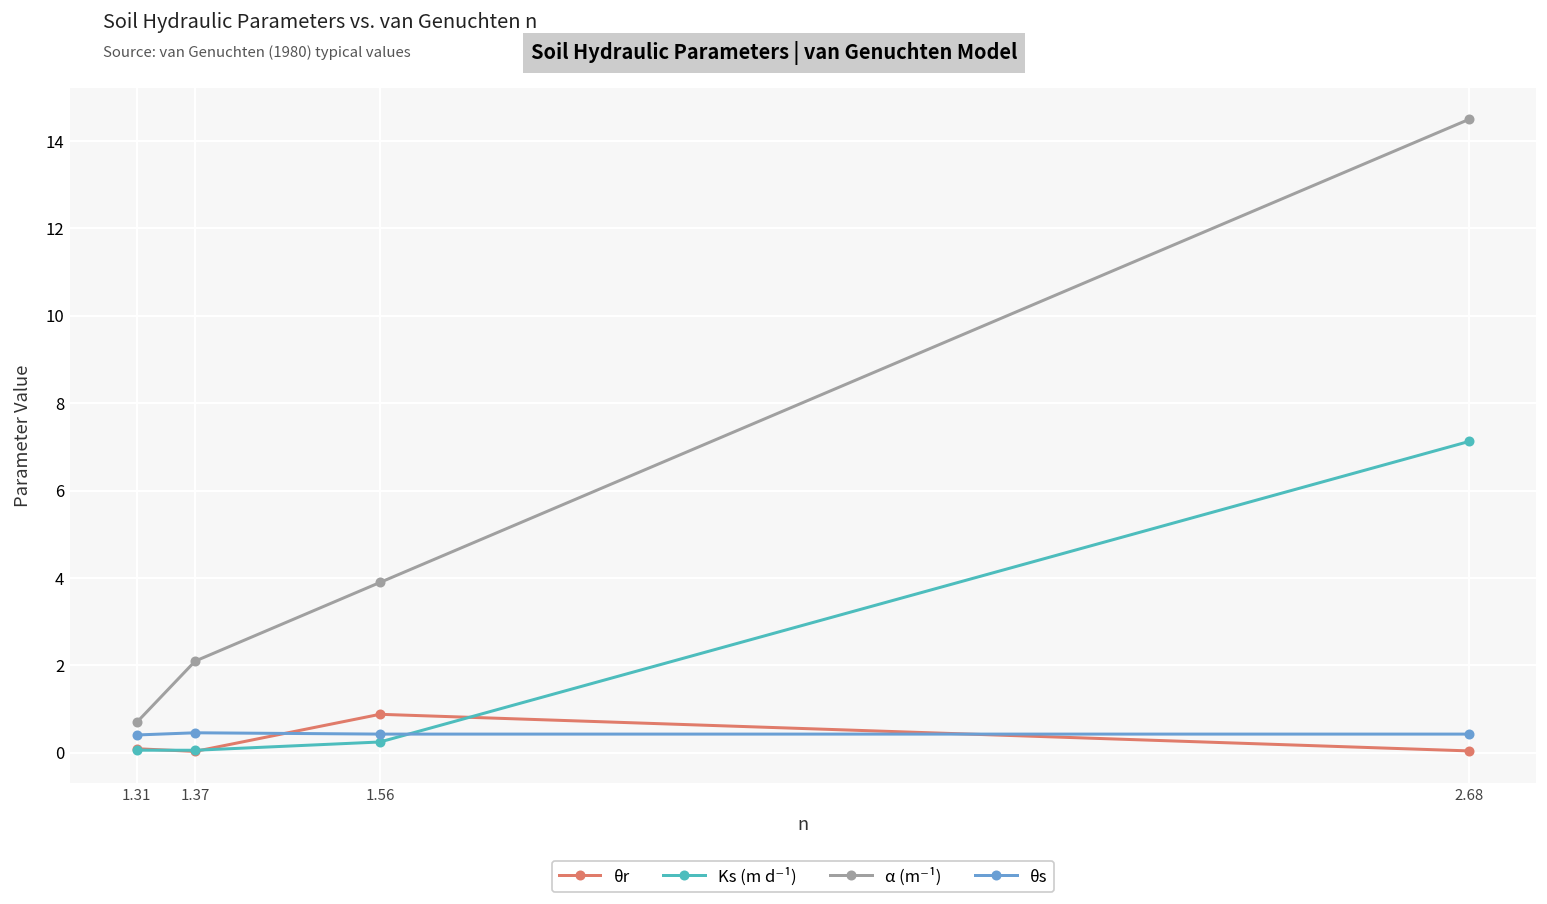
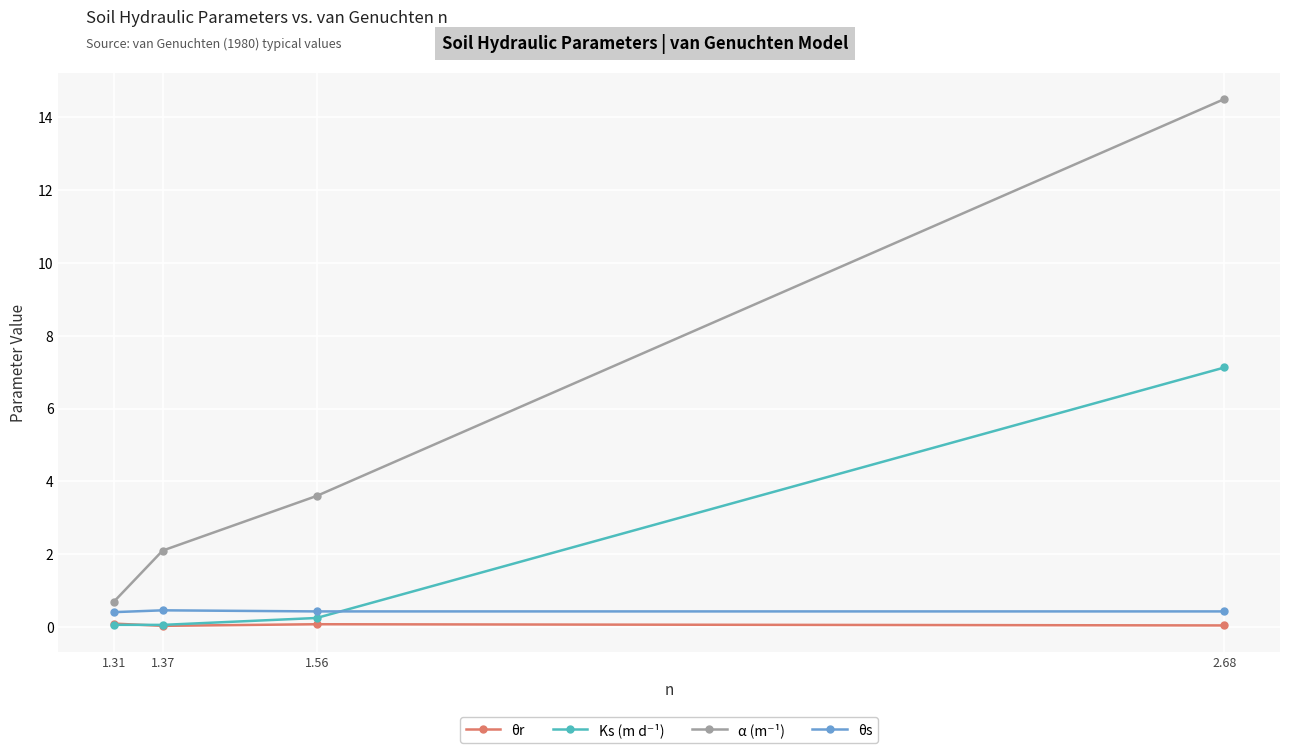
  {
    "θr": {
-     "1.56": 0.9,
+     "1.56": 0.1,
      "2.68": 0.0
    },
    "α (m⁻¹)": {
      "1.31": 0.7,
      "1.37": 2.1,
-     "1.56": 3.9,
+     "1.56": 3.6,
      "2.68": 14.5
    }
  }
